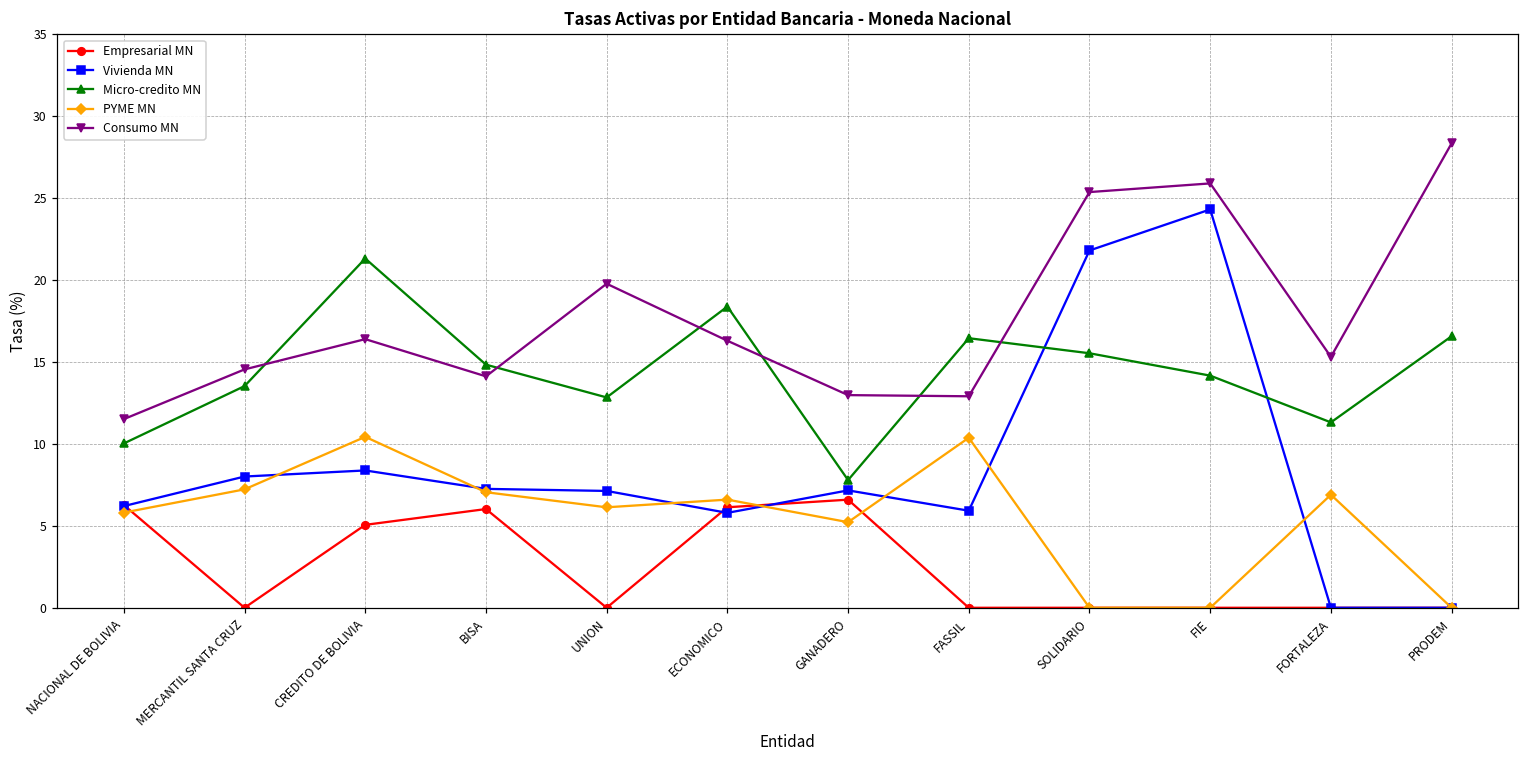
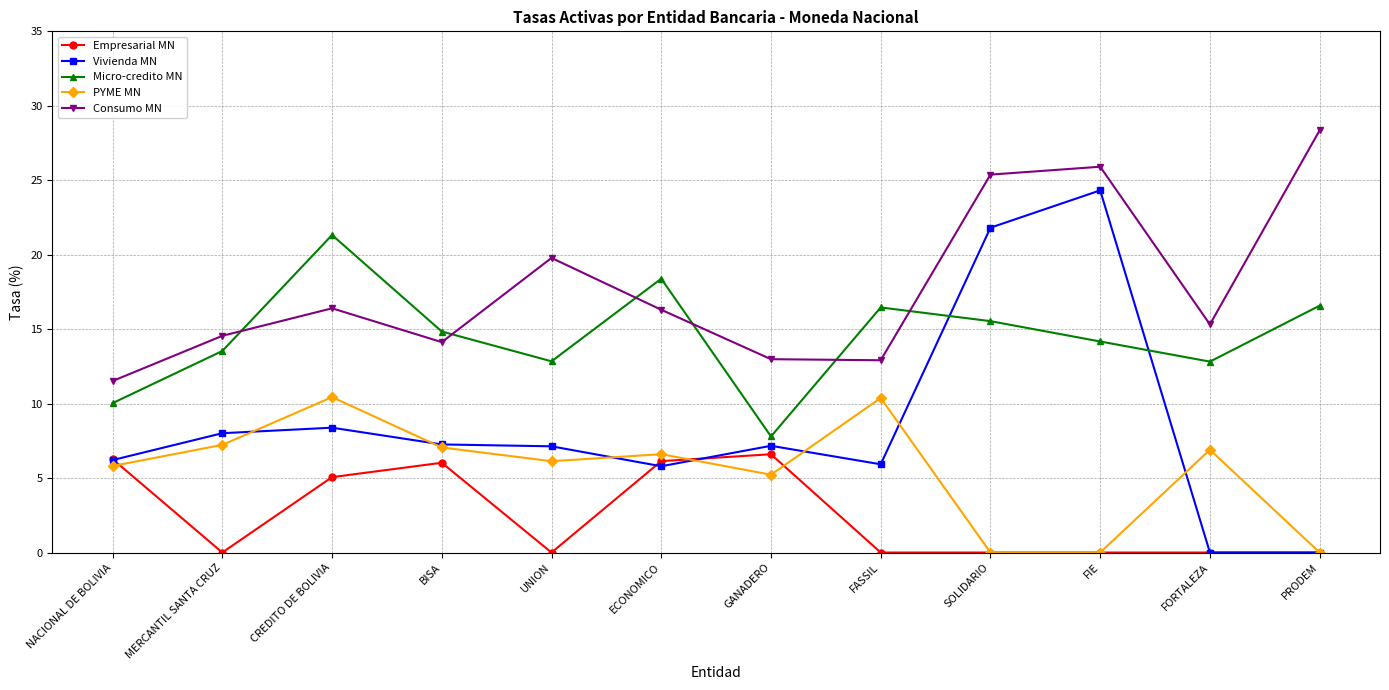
  {
    "Empresarial MN": {
      "MERCANTIL SANTA CRUZ": 0.0,
      "CREDITO DE BOLIVIA": 5.1,
      "BISA": 6.0,
      "UNION": 0.0,
      "ECONOMICO": 6.1,
      "GANADERO": 6.6,
      "FASSIL": 0.0
    },
    "Vivienda MN": {
      "MERCANTIL SANTA CRUZ": 8.0,
      "CREDITO DE BOLIVIA": 8.4,
      "BISA": 7.3,
      "UNION": 7.1,
      "ECONOMICO": 5.8,
      "GANADERO": 7.2,
      "FASSIL": 5.9,
      "SOLIDARIO": 21.8,
      "FIE": 24.3
    },
    "Micro-credito MN": {
      "NACIONAL DE BOLIVIA": 10.0,
      "MERCANTIL SANTA CRUZ": 13.5,
      "CREDITO DE BOLIVIA": 21.3,
      "BISA": 14.8,
      "UNION": 12.8,
      "ECONOMICO": 18.4,
      "GANADERO": 7.8,
      "FASSIL": 16.5,
      "SOLIDARIO": 15.5,
      "FIE": 14.2,
-     "FORTALEZA": 11.3,
+     "FORTALEZA": 12.8,
      "PRODEM": 16.6
    },
    "PYME MN": {
      "NACIONAL DE BOLIVIA": 5.8,
      "MERCANTIL SANTA CRUZ": 7.2,
      "CREDITO DE BOLIVIA": 10.4,
      "BISA": 7.1,
      "UNION": 6.1,
      "ECONOMICO": 6.6,
      "GANADERO": 5.2,
      "FASSIL": 10.4,
      "FORTALEZA": 6.9
    },
    "Consumo MN": {
      "NACIONAL DE BOLIVIA": 11.5,
      "MERCANTIL SANTA CRUZ": 14.6,
      "CREDITO DE BOLIVIA": 16.4,
      "BISA": 14.1,
      "UNION": 19.8,
      "ECONOMICO": 16.3,
      "GANADERO": 13.0,
      "FASSIL": 12.9,
      "SOLIDARIO": 25.4,
      "FIE": 25.9,
      "FORTALEZA": 15.3,
      "PRODEM": 28.4
    }
  }
